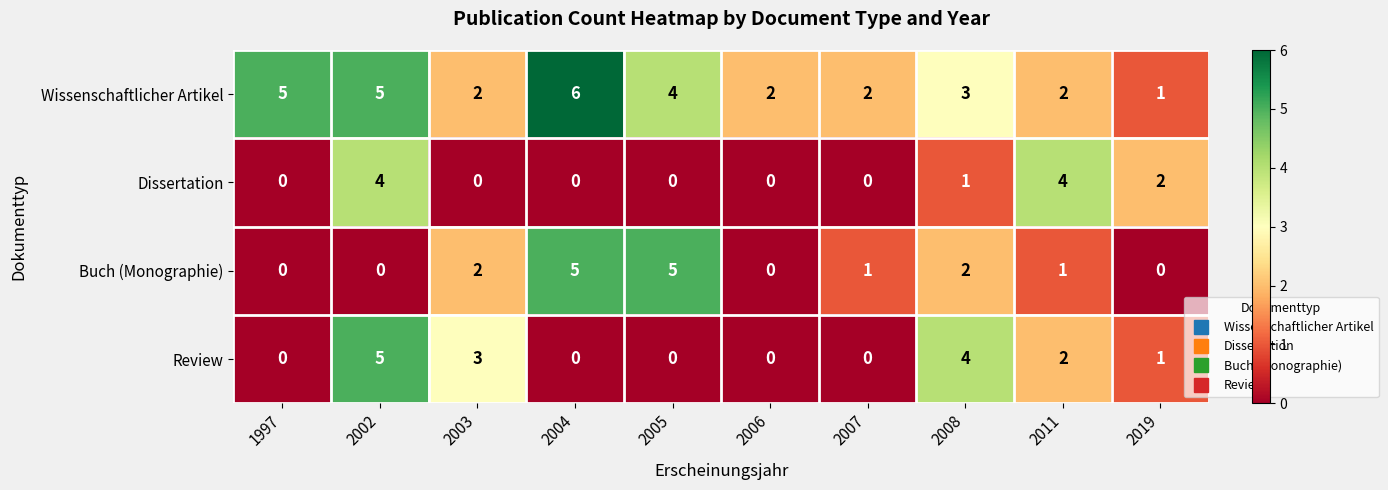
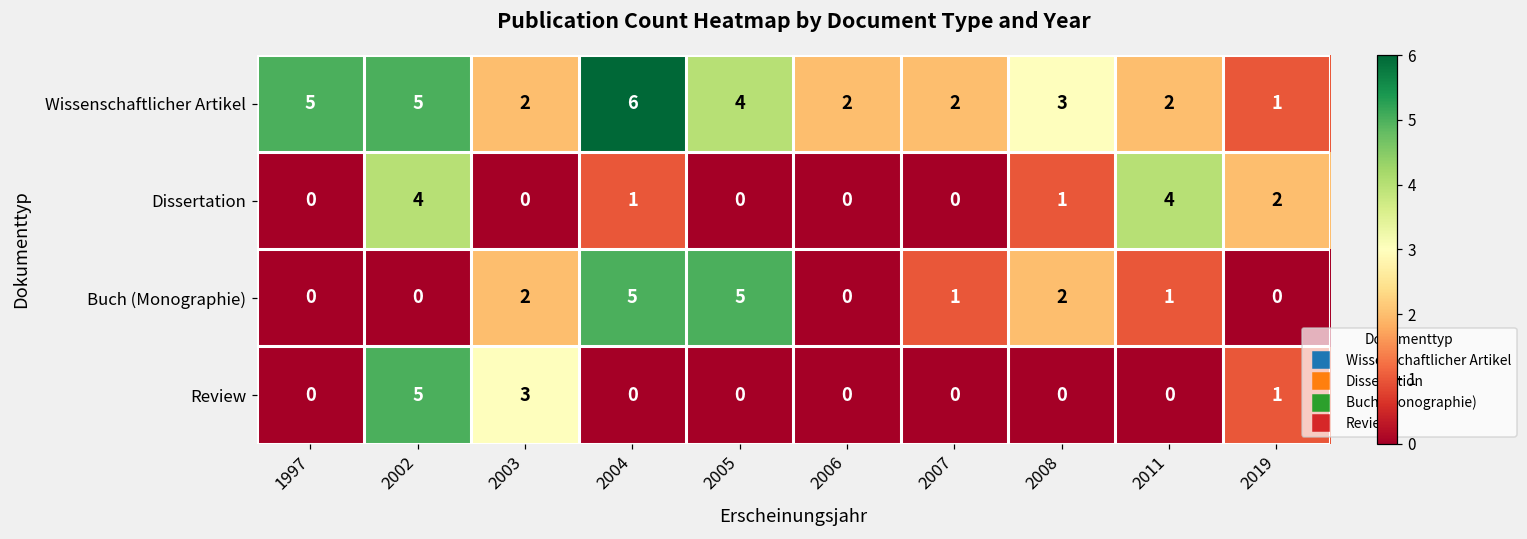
  {
    "Wissenschaftlicher Artikel": {
      "1997": 5,
      "2002": 5,
      "2003": 2,
      "2004": 6,
      "2005": 4,
      "2006": 2,
      "2007": 2,
      "2008": 3,
      "2011": 2,
      "2019": 1
    },
    "Dissertation": {
      "1997": 0,
      "2002": 4,
      "2003": 0,
-     "2004": 0,
+     "2004": 1,
      "2005": 0,
      "2006": 0,
      "2007": 0,
      "2008": 1,
      "2011": 4,
      "2019": 2
    },
    "Buch (Monographie)": {
      "1997": 0,
      "2002": 0,
      "2003": 2,
      "2004": 5,
      "2005": 5,
      "2006": 0,
      "2007": 1,
      "2008": 2,
      "2011": 1,
      "2019": 0
    },
    "Review": {
      "1997": 0,
      "2002": 5,
      "2003": 3,
      "2004": 0,
      "2005": 0,
      "2006": 0,
      "2007": 0,
-     "2008": 4,
-     "2011": 2,
+     "2008": 0,
+     "2011": 0,
      "2019": 1
    }
  }
